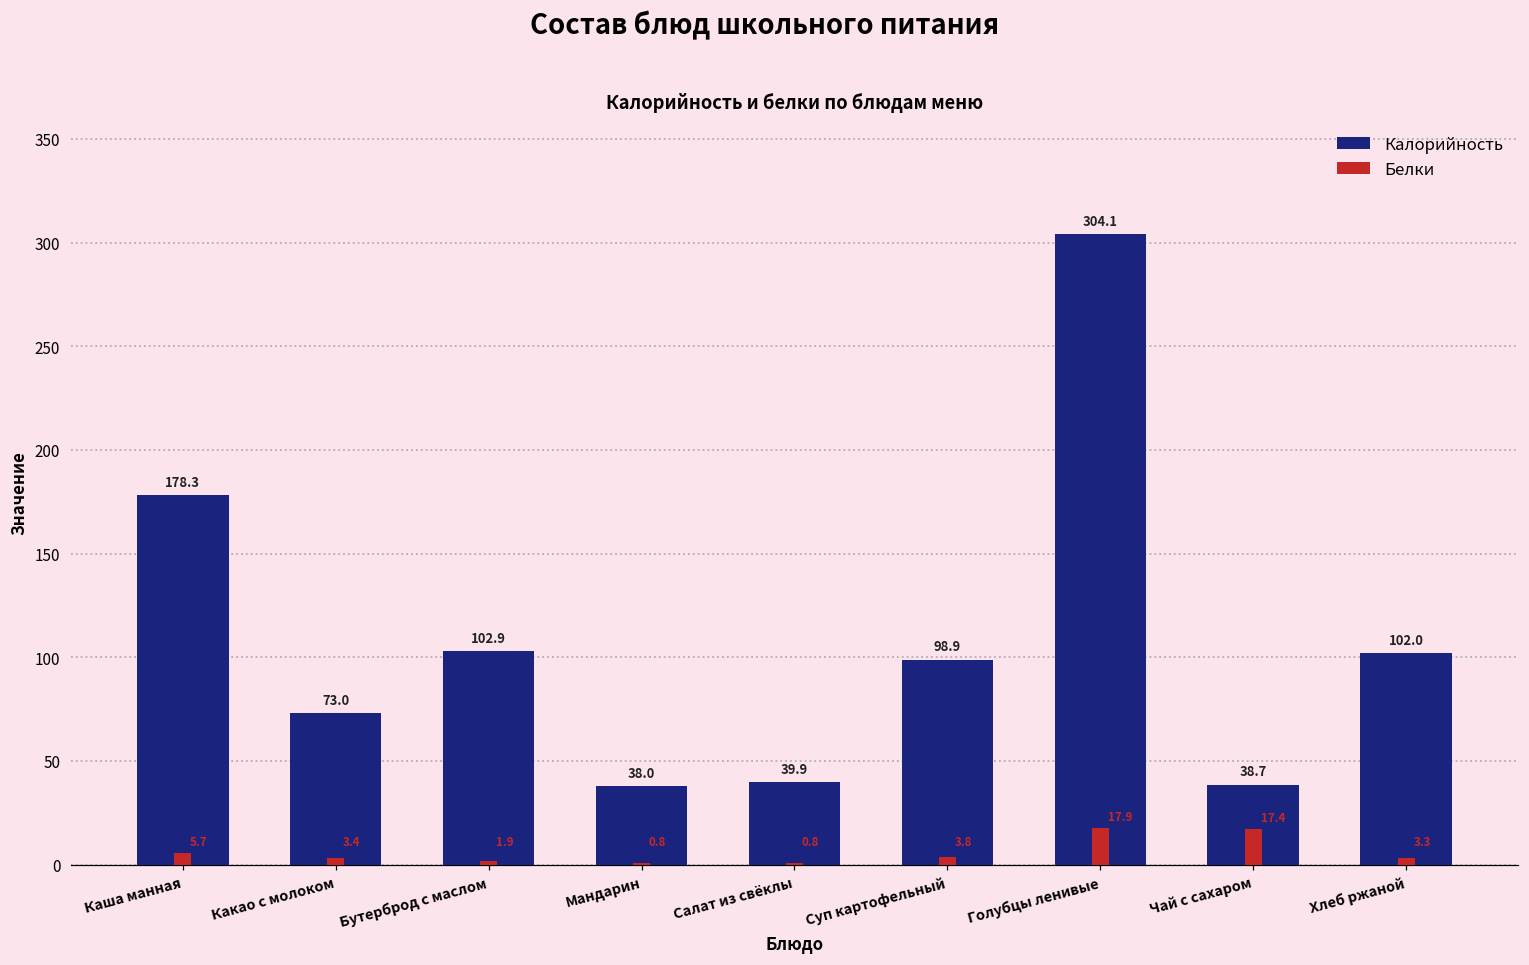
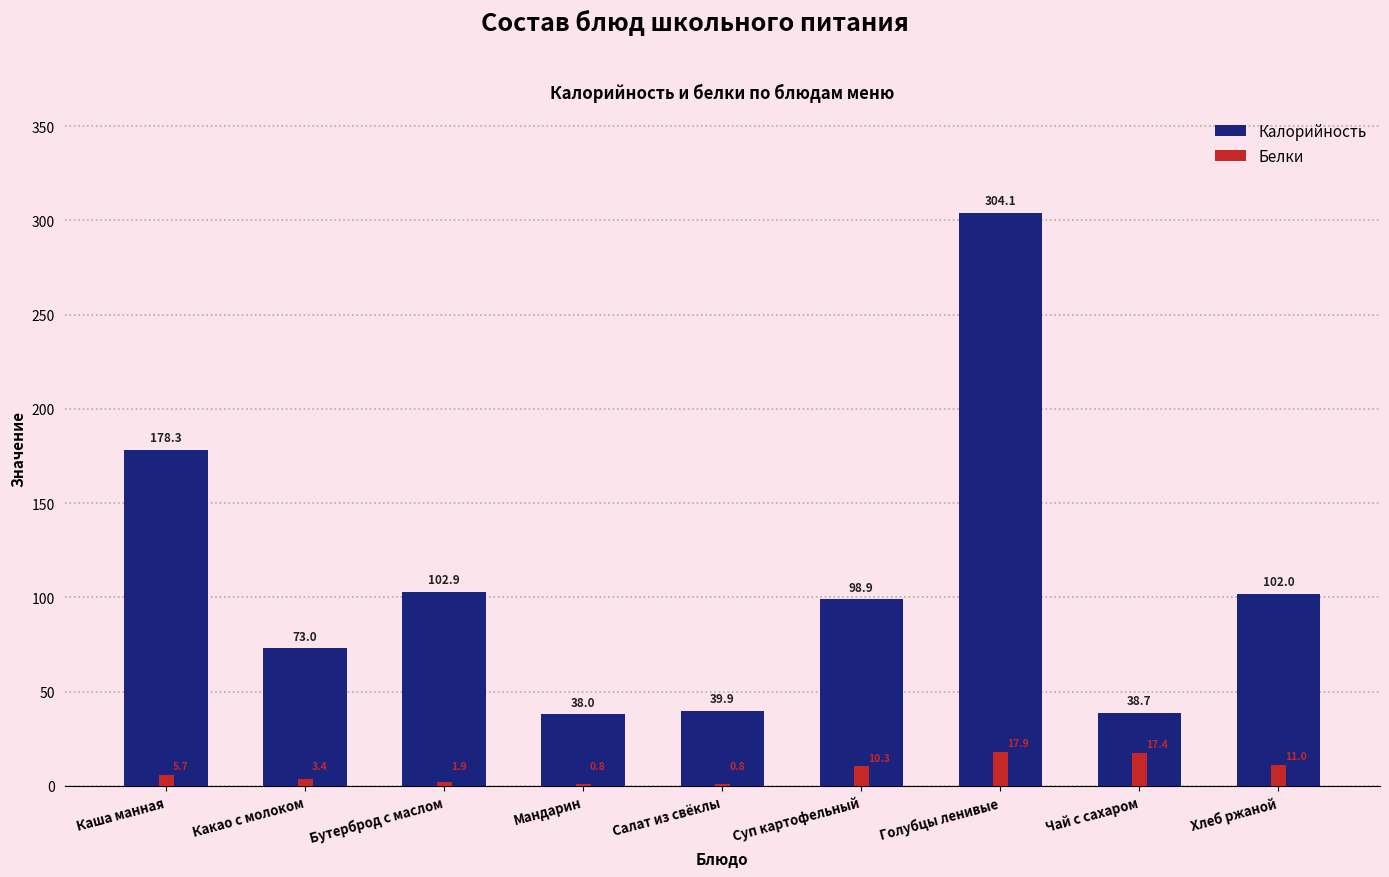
  {
    "Калорийность": {
      "Каша манная": 178.3,
      "Какао с молоком": 73.0,
      "Бутерброд с маслом": 102.9,
      "Мандарин": 38.0,
      "Салат из свёклы": 39.9,
      "Суп картофельный": 98.9,
      "Голубцы ленивые": 304.1,
      "Чай с сахаром": 38.7,
      "Хлеб ржаной": 102.0
    },
    "Белки": {
      "Мандарин": 0.8,
      "Салат из свёклы": 0.8,
-     "Суп картофельный": 3.8,
-     "Хлеб ржаной": 3.3
+     "Суп картофельный": 10.3,
+     "Хлеб ржаной": 11.0
    }
  }
